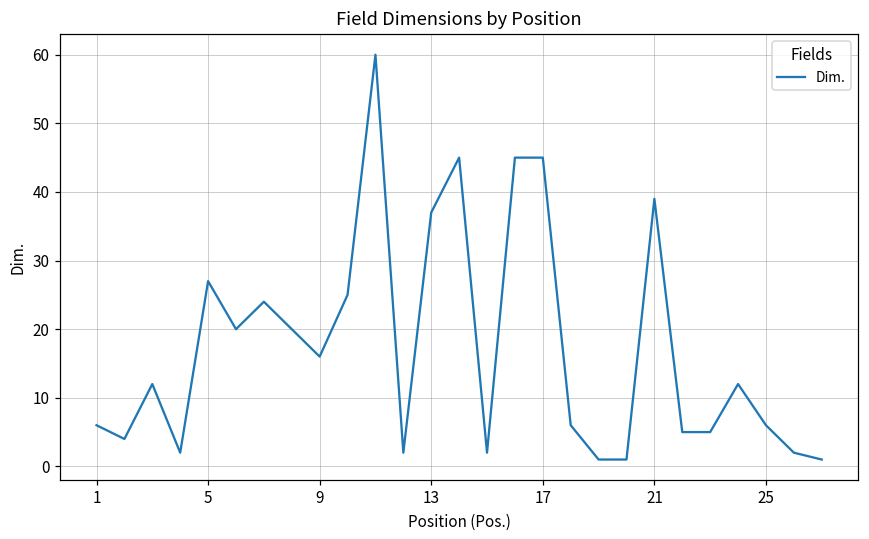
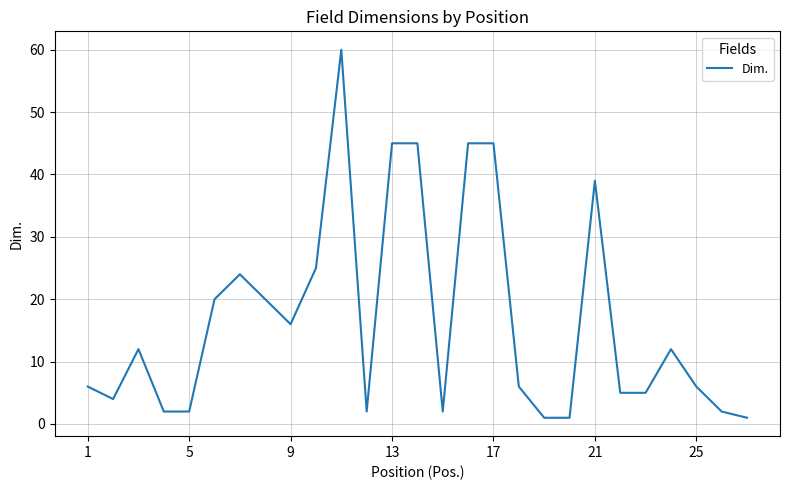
  {
    "1": 6,
-   "5": 27,
+   "5": 2,
    "9": 16,
-   "13": 37,
+   "13": 45,
    "17": 45,
    "21": 39,
    "25": 6
  }
